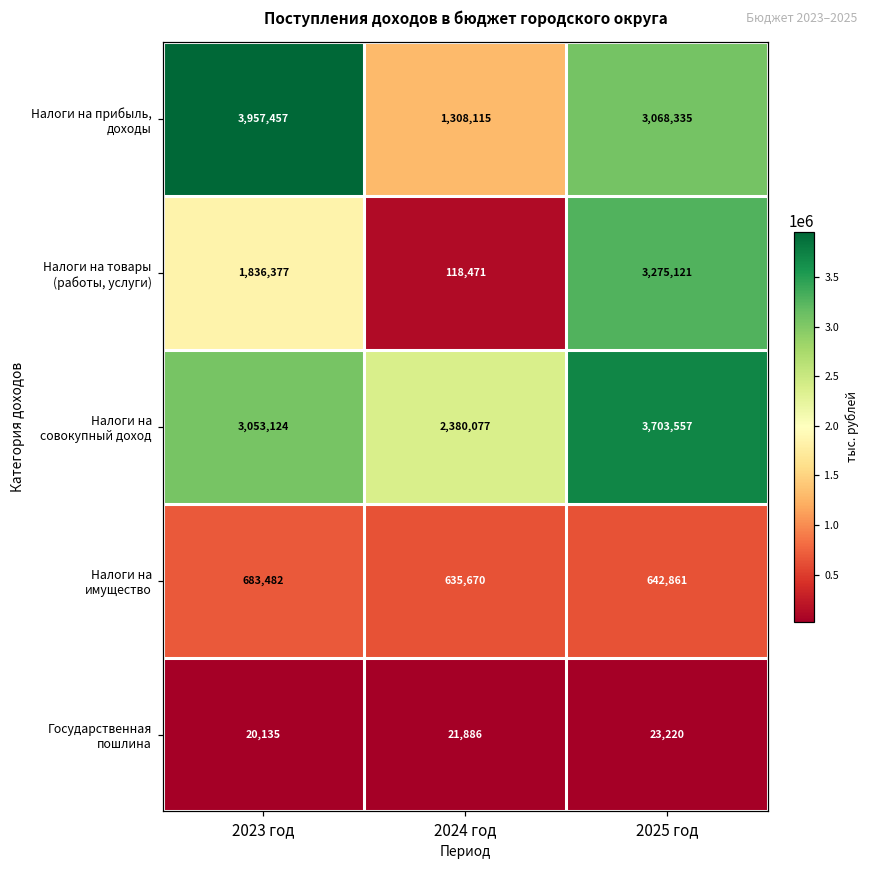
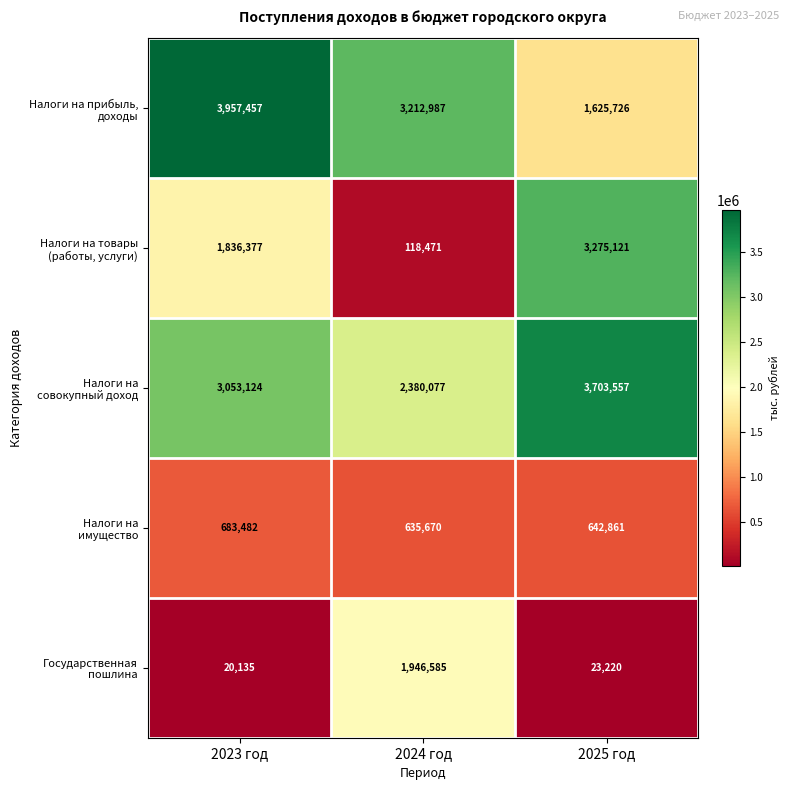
  {
    "Налоги на прибыль, доходы": {
      "2023 год": "3,957,457",
-     "2024 год": "1,308,115",
-     "2025 год": "3,068,335"
+     "2024 год": "3,212,987",
+     "2025 год": "1,625,726"
    },
    "Налоги на товары (работы, услуги)": {
      "2023 год": "1,836,377",
      "2024 год": "118,471",
      "2025 год": "3,275,121"
    },
    "Налоги на совокупный доход": {
      "2023 год": "3,053,124",
      "2024 год": "2,380,077",
      "2025 год": "3,703,557"
    },
    "Налоги на имущество": {
      "2023 год": "683,482",
      "2024 год": "635,670",
      "2025 год": "642,861"
    },
    "Государственная пошлина": {
      "2023 год": "20,135",
-     "2024 год": "21,886",
+     "2024 год": "1,946,585",
      "2025 год": "23,220"
    }
  }
